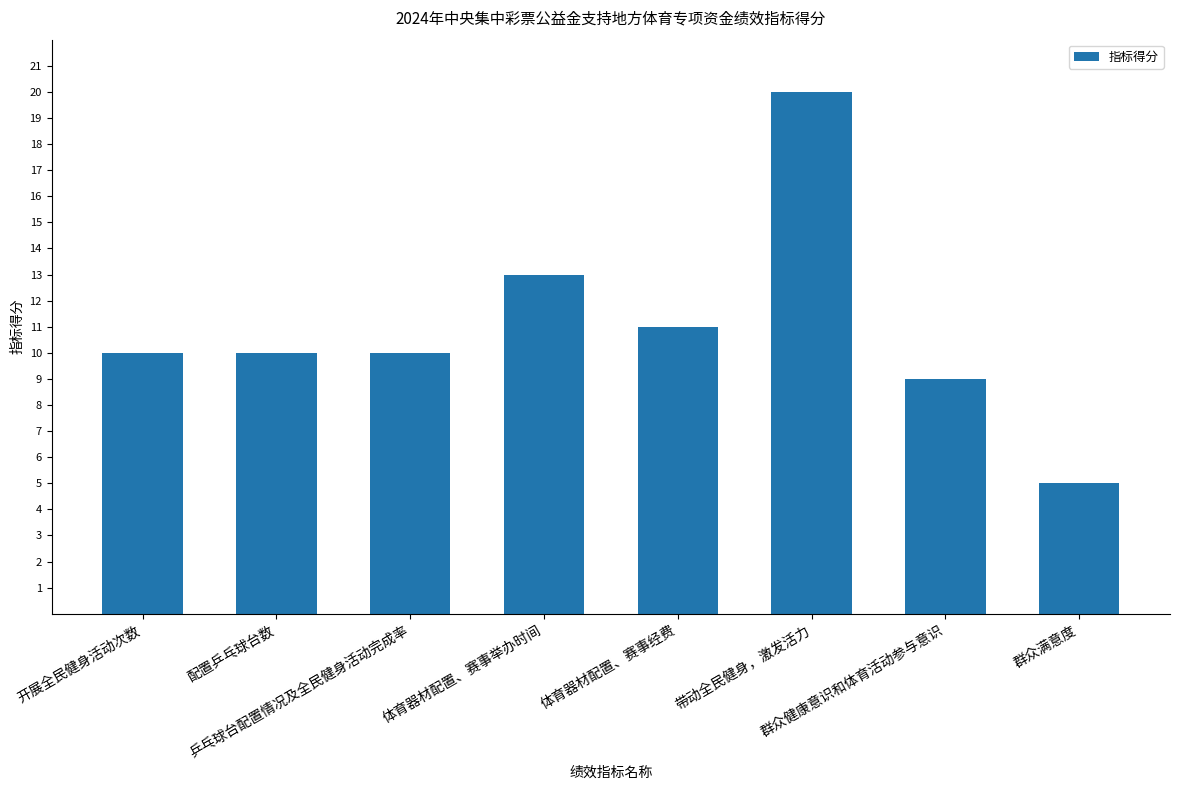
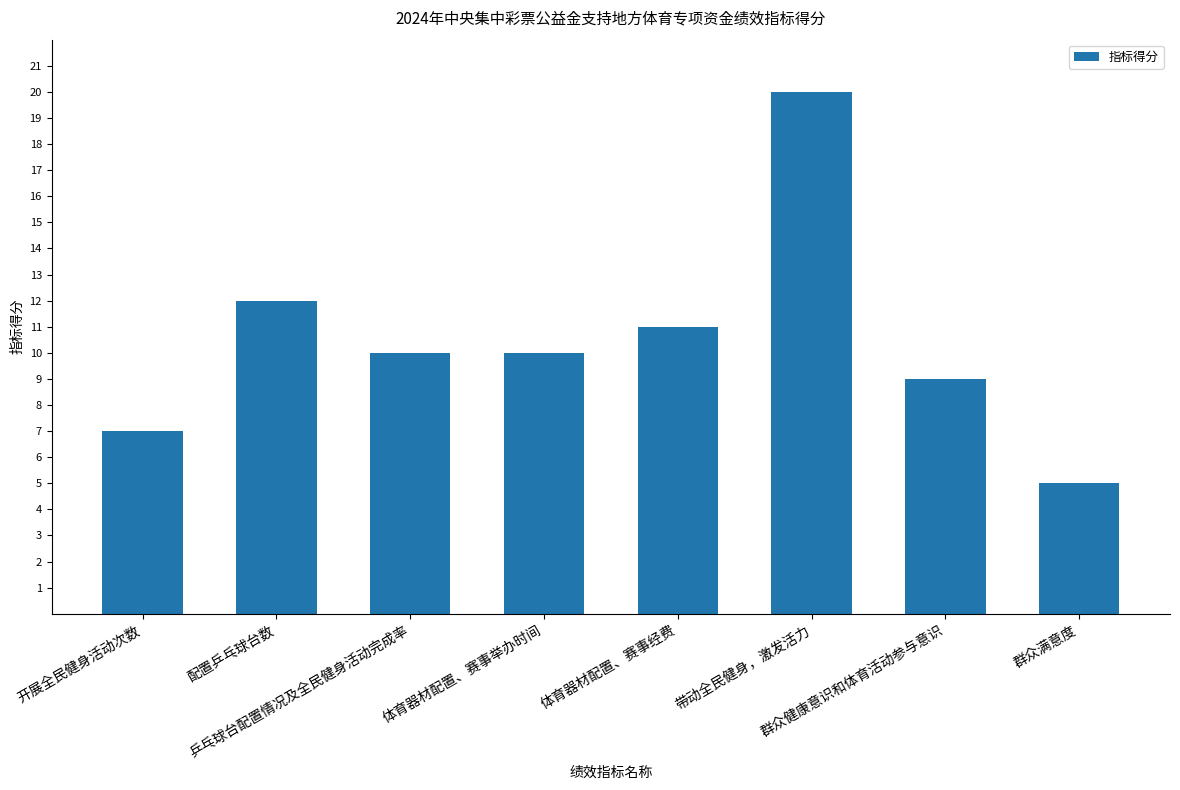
  {
-   "开展全民健身活动次数": 10,
-   "配置乒乓球台数": 10,
+   "开展全民健身活动次数": 7,
+   "配置乒乓球台数": 12,
    "乒乓球台配置情况及全民健身活动完成率": 10,
-   "体育器材配置、赛事举办时间": 13,
+   "体育器材配置、赛事举办时间": 10,
    "体育器材配置、赛事经费": 11,
    "带动全民健身，激发活力": 20,
    "群众健康意识和体育活动参与意识": 9,
    "群众满意度": 5
  }
